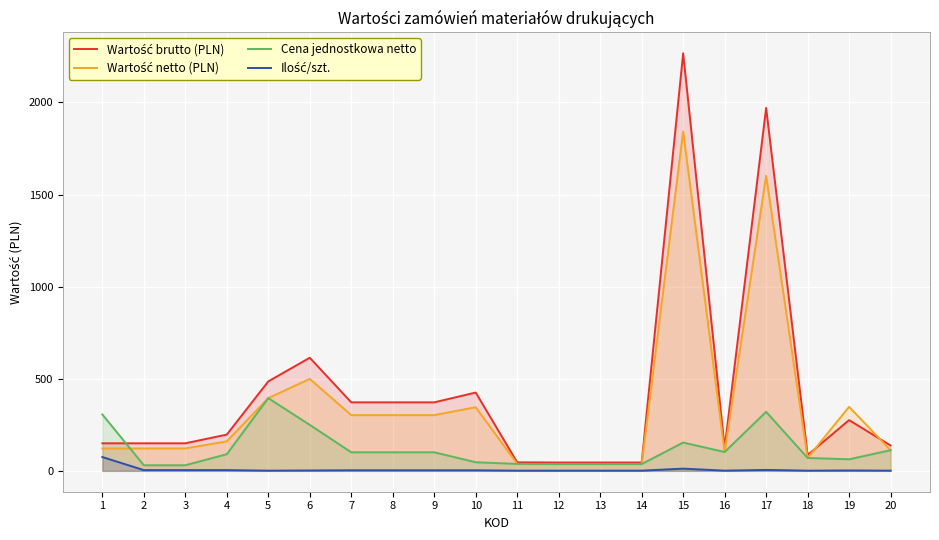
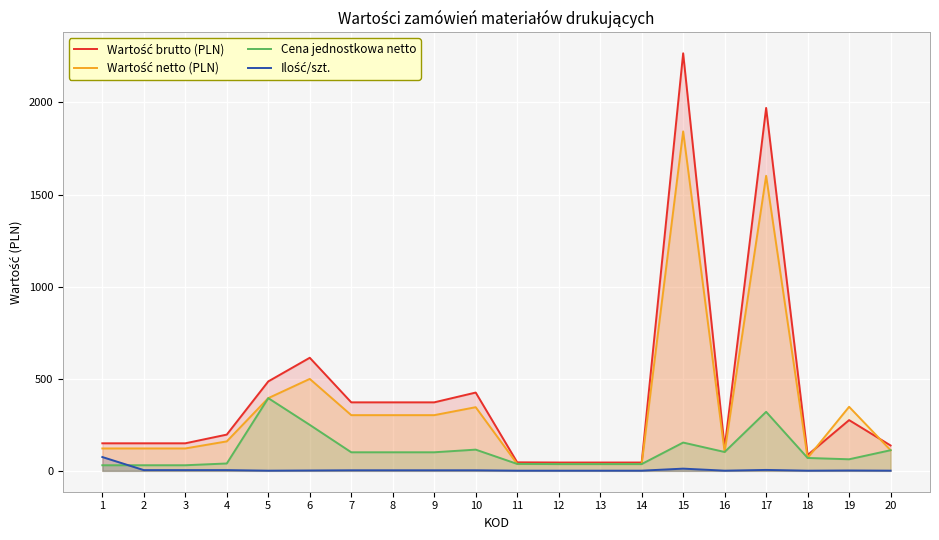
  {
    "Wartość brutto (PLN)": {
      "1": 150,
      "2": 150,
      "3": 150,
      "4": 200,
      "5": 490,
      "6": 610,
      "7": 370,
      "8": 370,
      "9": 370,
      "10": 430,
      "15": 2270,
      "16": 130,
      "17": 1970,
      "18": 90,
      "19": 280,
      "20": 140
    },
    "Wartość netto (PLN)": {
      "1": 120,
      "2": 120,
      "3": 120,
      "4": 160,
      "6": 500,
      "7": 300,
      "8": 300,
      "9": 300,
      "10": 350,
      "15": 1840,
      "17": 1600,
      "19": 350
    },
    "Cena jednostkowa netto": {
-     "1": 310,
+     "1": 30,
      "2": 30,
      "3": 30,
-     "4": 90,
+     "4": 40,
      "6": 250,
      "7": 100,
      "8": 100,
      "9": 100,
-     "10": 50,
+     "10": 120,
      "15": 150,
      "17": 320,
      "19": 60
    },
    "Ilość/szt.": {
      "1": 80,
      "2": 0,
      "3": 0,
      "4": 0,
      "5": 0,
      "6": 0,
      "7": 0,
      "8": 0,
      "9": 0,
      "10": 0,
      "11": 0,
      "12": 0,
      "13": 0,
      "14": 0,
      "15": 10,
      "16": 0,
      "17": 10,
      "18": 0,
      "19": 0,
      "20": 0
    }
  }
